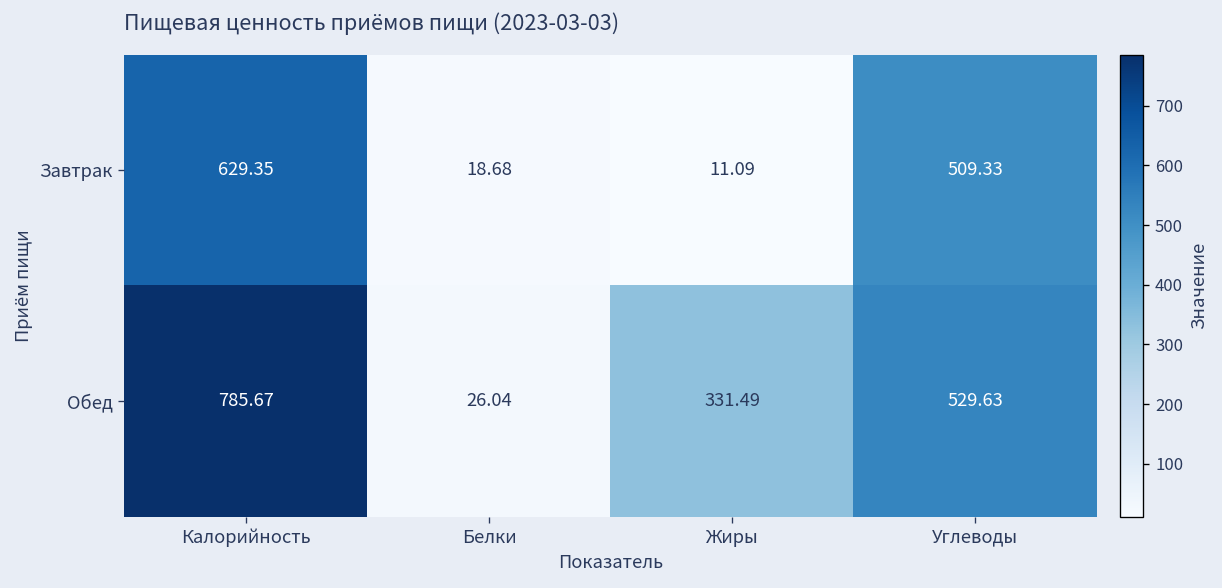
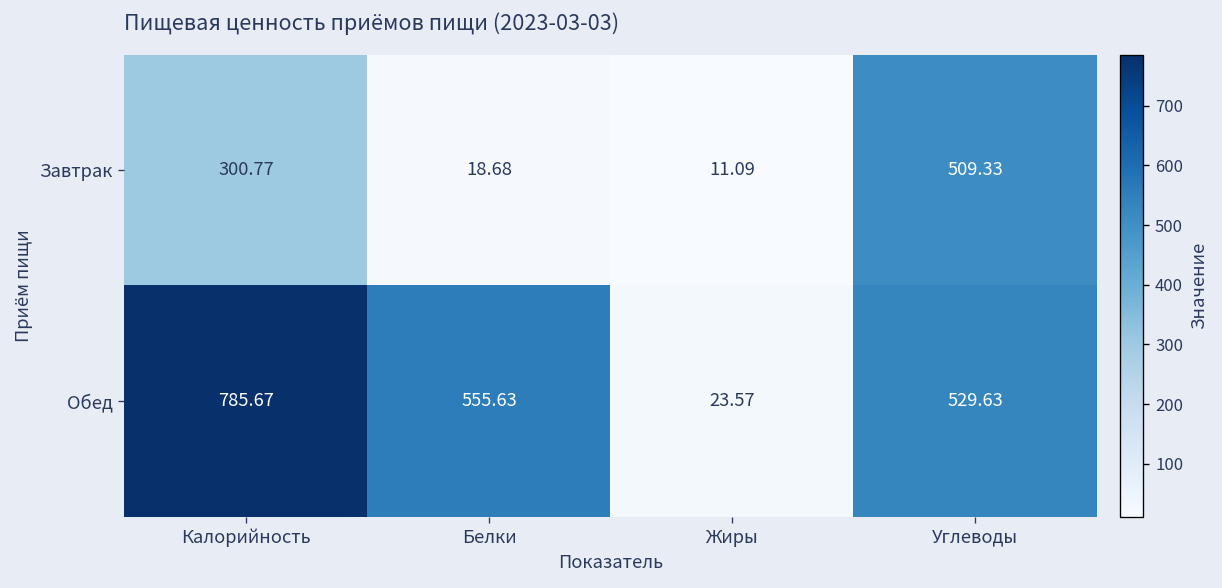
  {
    "Завтрак": {
-     "Калорийность": 629.35,
+     "Калорийность": 300.77,
      "Белки": 18.68,
      "Жиры": 11.09,
      "Углеводы": 509.33
    },
    "Обед": {
      "Калорийность": 785.67,
-     "Белки": 26.04,
-     "Жиры": 331.49,
+     "Белки": 555.63,
+     "Жиры": 23.57,
      "Углеводы": 529.63
    }
  }
